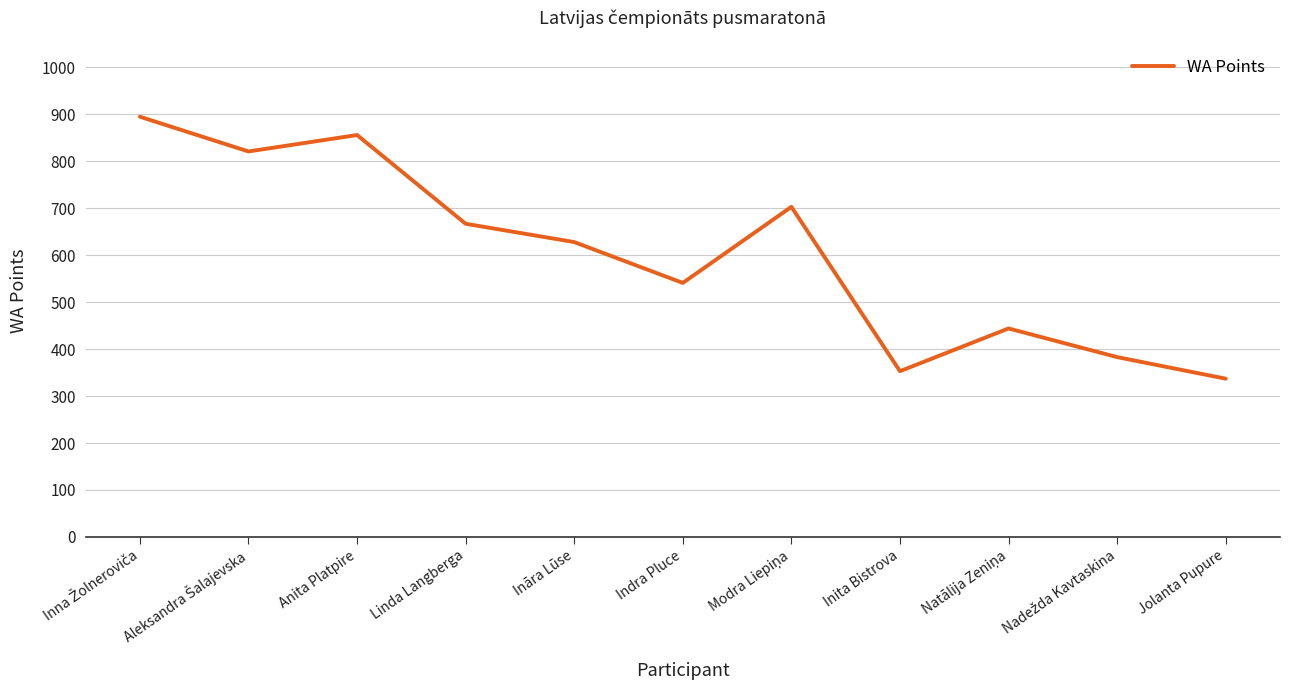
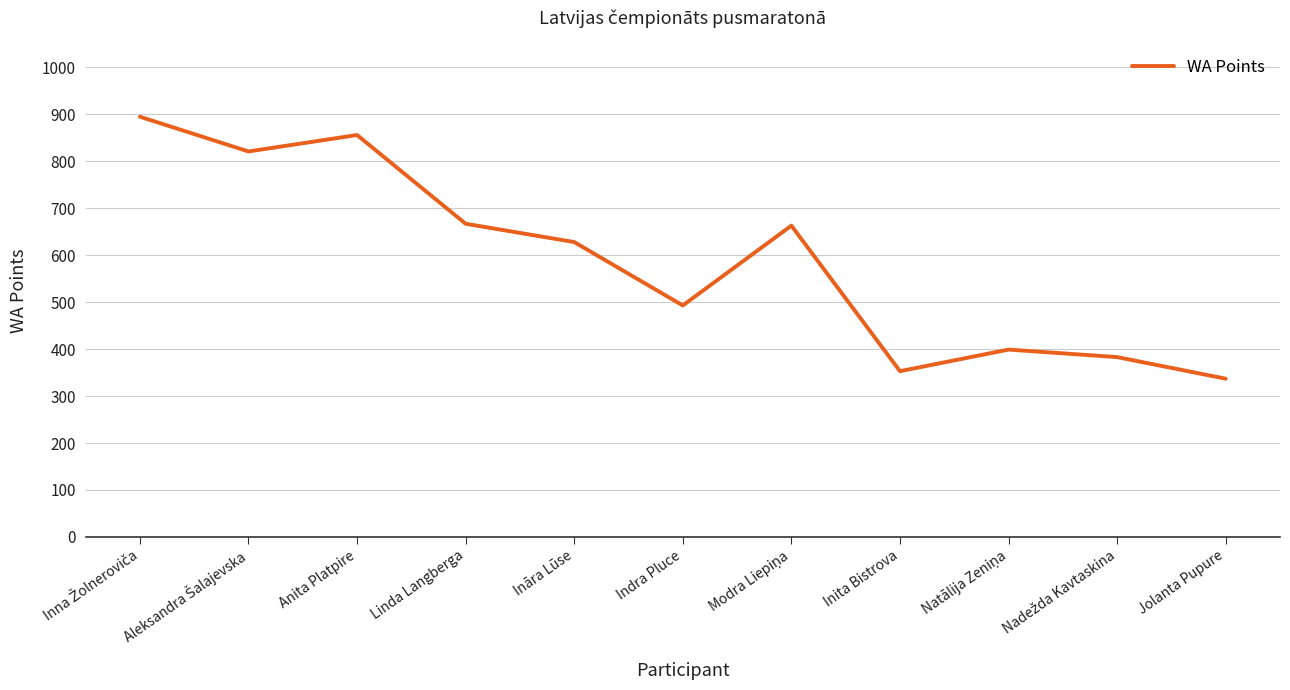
  {
    "Inna Žolneroviča": 900,
    "Aleksandra Šalajevska": 820,
    "Anita Platpire": 860,
    "Linda Langberga": 670,
    "Ināra Lūse": 630,
-   "Indra Pluce": 540,
-   "Modra Liepiņa": 700,
+   "Indra Pluce": 490,
+   "Modra Liepiņa": 660,
    "Inita Bistrova": 350,
-   "Natālija Zeniņa": 440,
+   "Natālija Zeniņa": 400,
    "Nadežda Kavtaskina": 380,
    "Jolanta Pupure": 340
  }
